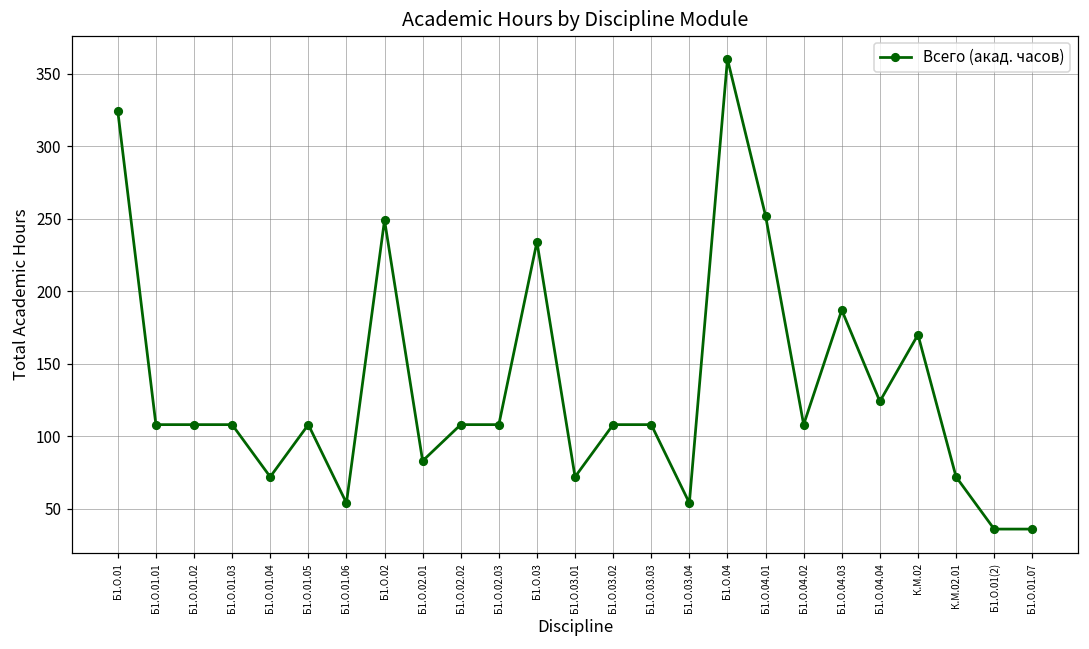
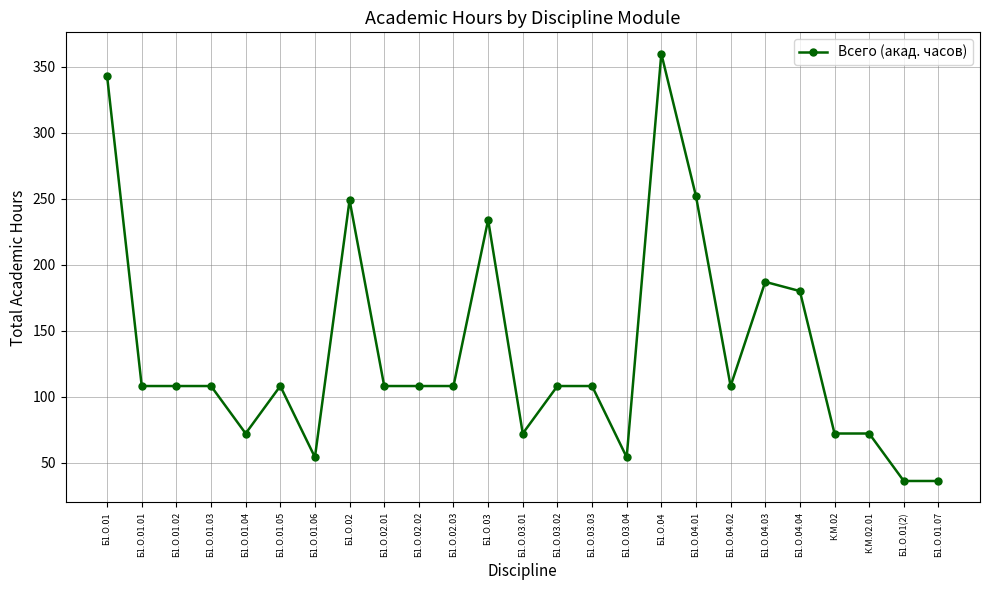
  {
-   "Б1.О.01": 324,
+   "Б1.О.01": 343,
    "Б1.О.01.01": 108,
    "Б1.О.01.02": 108,
    "Б1.О.01.03": 108,
    "Б1.О.01.04": 72,
    "Б1.О.01.05": 108,
    "Б1.О.01.06": 54,
    "Б1.О.02": 249,
-   "Б1.О.02.01": 83,
+   "Б1.О.02.01": 108,
    "Б1.О.02.02": 108,
    "Б1.О.02.03": 108,
    "Б1.О.03": 234,
    "Б1.О.03.01": 72,
    "Б1.О.03.02": 108,
    "Б1.О.03.03": 108,
    "Б1.О.03.04": 54,
    "Б1.О.04": 360,
    "Б1.О.04.01": 252,
    "Б1.О.04.02": 108,
    "Б1.О.04.03": 187,
-   "Б1.О.04.04": 124,
-   "К.М.02": 170,
+   "Б1.О.04.04": 180,
+   "К.М.02": 72,
    "К.М.02.01": 72,
    "Б1.О.01(2)": 36,
    "Б1.О.01.07": 36
  }
